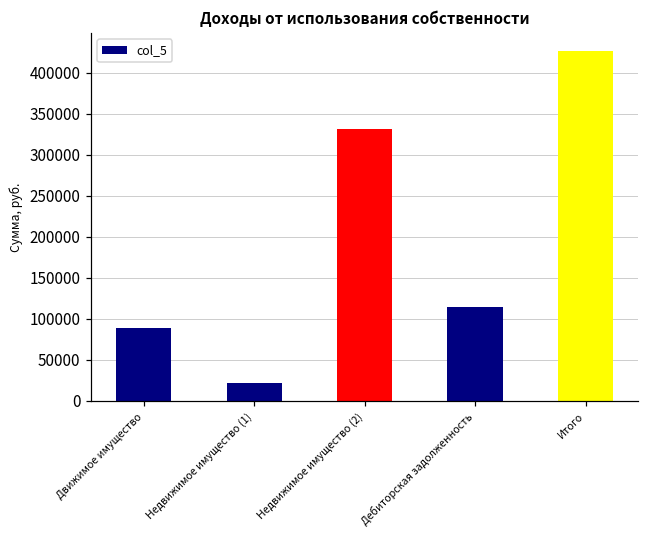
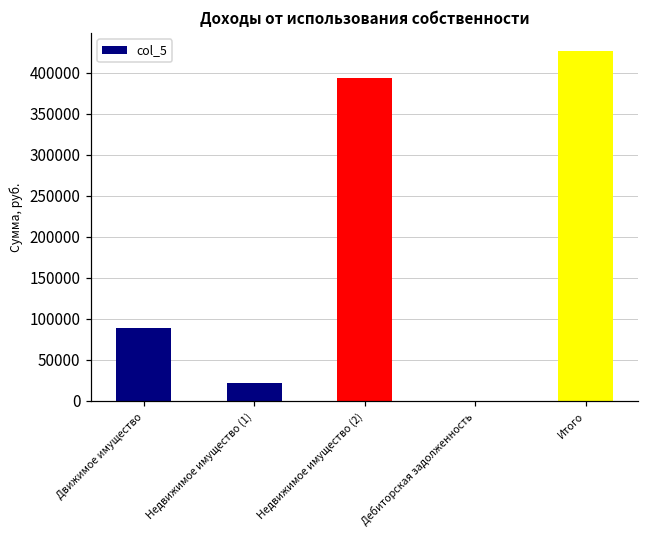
  {
    "Движимое имущество": 90000,
    "Недвижимое имущество (1)": 20000,
-   "Недвижимое имущество (2)": 330000,
-   "Дебиторская задолженность": 110000,
+   "Недвижимое имущество (2)": 390000,
+   "Дебиторская задолженность": 0,
    "Итого": 430000
  }
